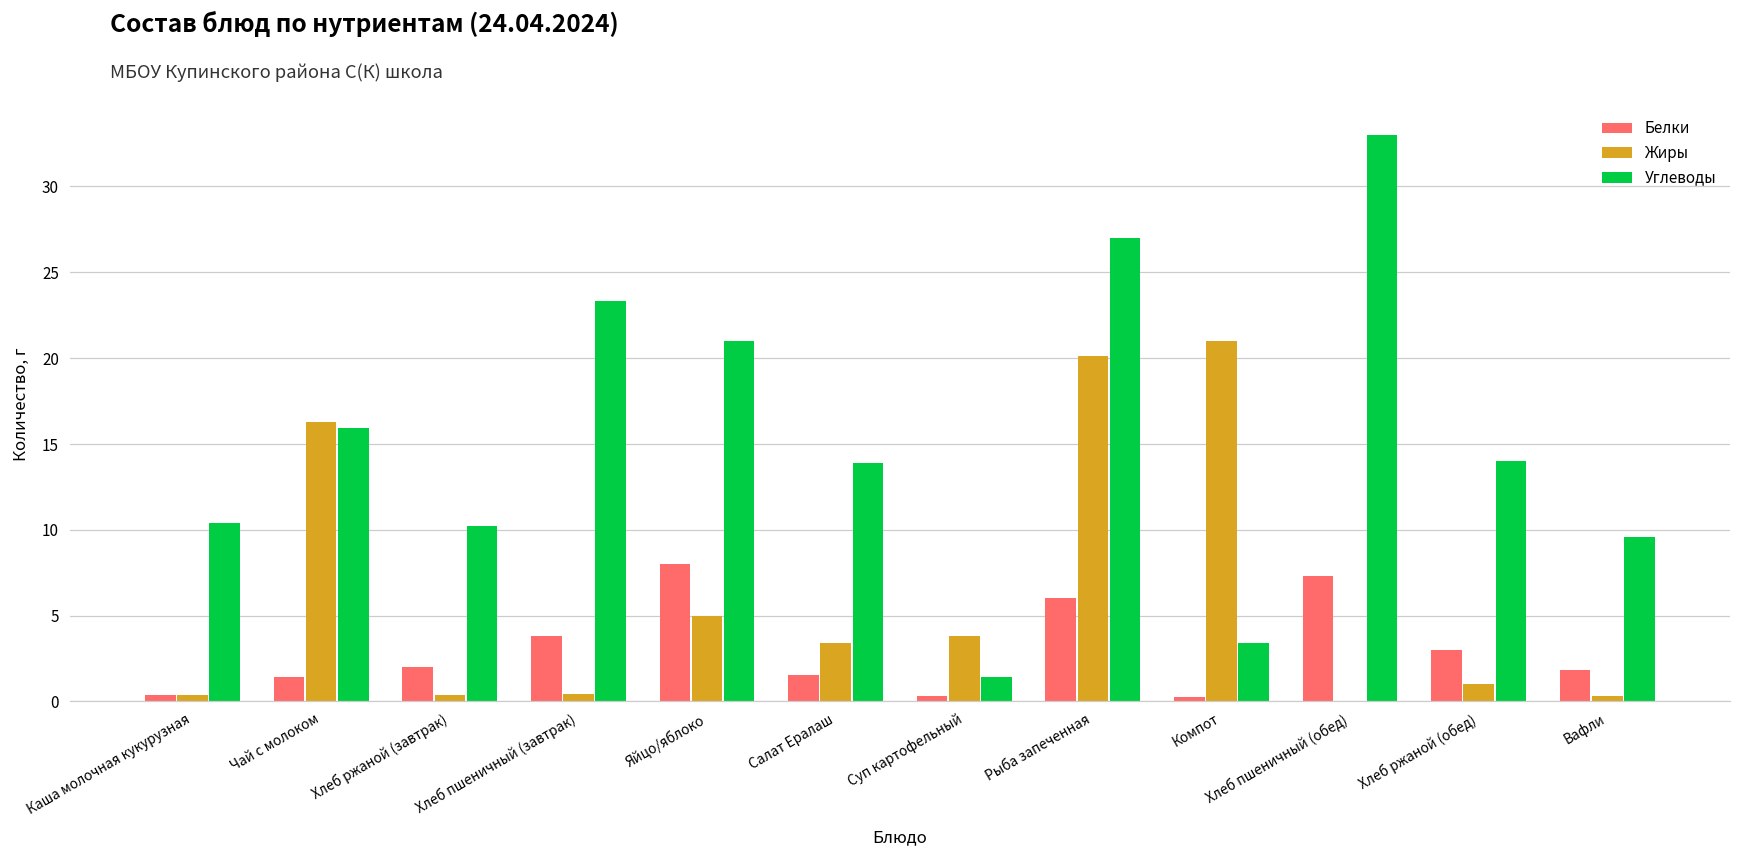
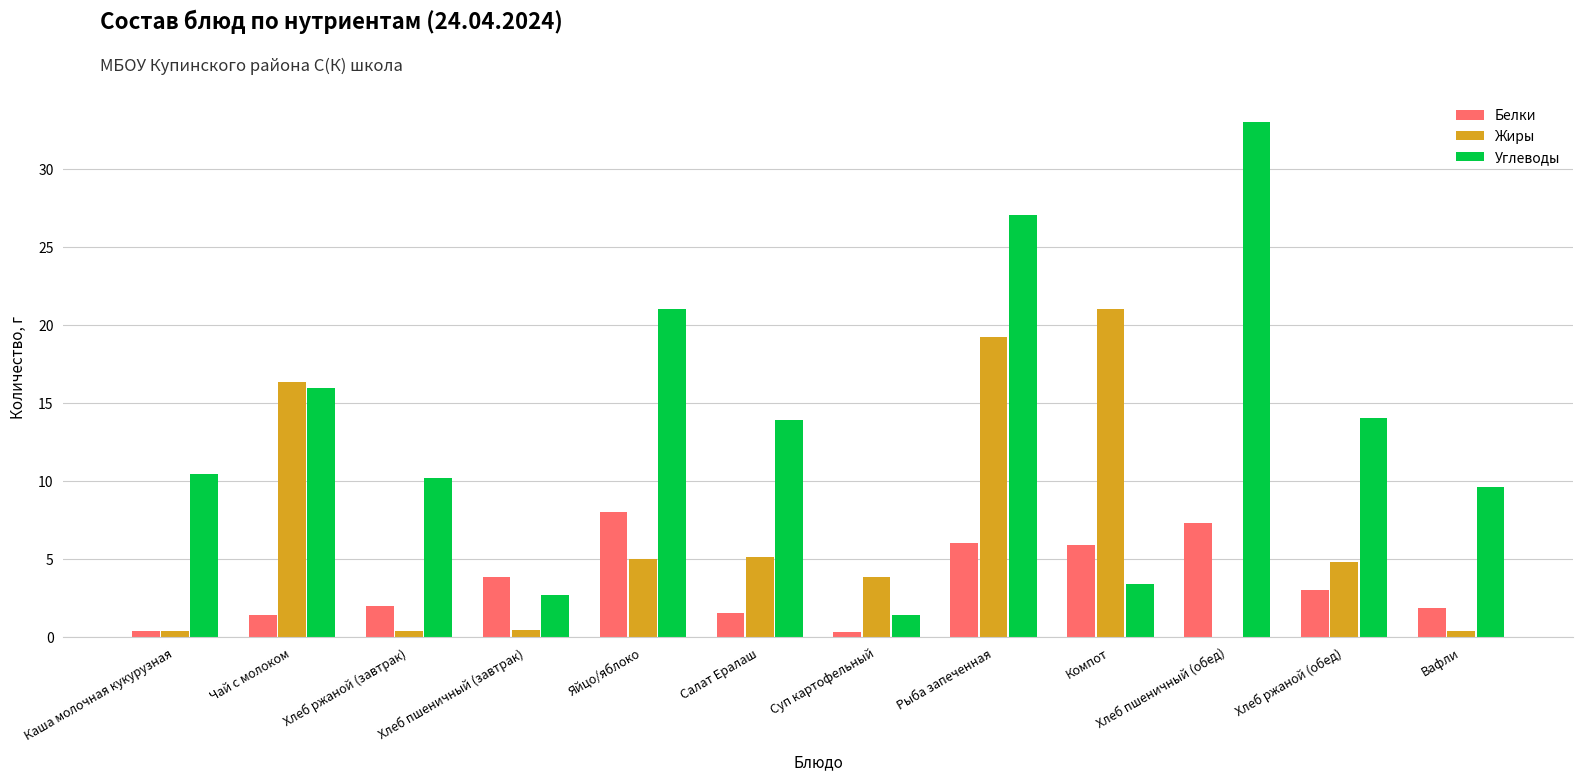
  {
    "Белки": {
      "Каша молочная кукурузная": 0.4,
      "Чай с молоком": 1.4,
      "Хлеб ржаной (завтрак)": 2.0,
      "Хлеб пшеничный (завтрак)": 3.8,
      "Яйцо/яблоко": 8.0,
      "Салат Ералаш": 1.5,
      "Суп картофельный": 0.3,
      "Рыба запеченная": 6.0,
-     "Компот": 0.2,
+     "Компот": 5.9,
      "Хлеб пшеничный (обед)": 7.3,
      "Хлеб ржаной (обед)": 3.0,
      "Вафли": 1.9
    },
    "Жиры": {
      "Каша молочная кукурузная": 0.4,
      "Чай с молоком": 16.3,
      "Хлеб ржаной (завтрак)": 0.4,
      "Хлеб пшеничный (завтрак)": 0.5,
      "Яйцо/яблоко": 5.0,
-     "Салат Ералаш": 3.4,
+     "Салат Ералаш": 5.1,
      "Суп картофельный": 3.8,
-     "Рыба запеченная": 20.1,
+     "Рыба запеченная": 19.2,
      "Компот": 21.0,
      "Хлеб пшеничный (обед)": 0.0,
-     "Хлеб ржаной (обед)": 1.0,
+     "Хлеб ржаной (обед)": 4.8,
      "Вафли": 0.3
    },
    "Углеводы": {
      "Каша молочная кукурузная": 10.4,
      "Чай с молоком": 16.0,
      "Хлеб ржаной (завтрак)": 10.2,
-     "Хлеб пшеничный (завтрак)": 23.3,
+     "Хлеб пшеничный (завтрак)": 2.7,
      "Яйцо/яблоко": 21.0,
      "Салат Ералаш": 13.9,
      "Суп картофельный": 1.4,
      "Рыба запеченная": 27.0,
      "Компот": 3.4,
      "Хлеб пшеничный (обед)": 33.0,
      "Хлеб ржаной (обед)": 14.0,
      "Вафли": 9.6
    }
  }
